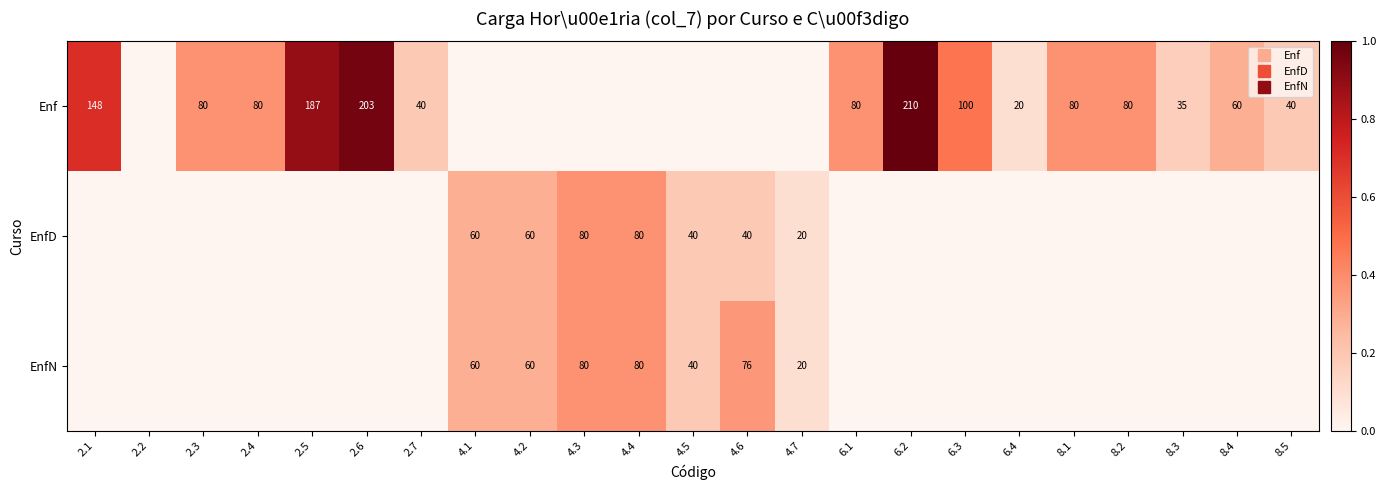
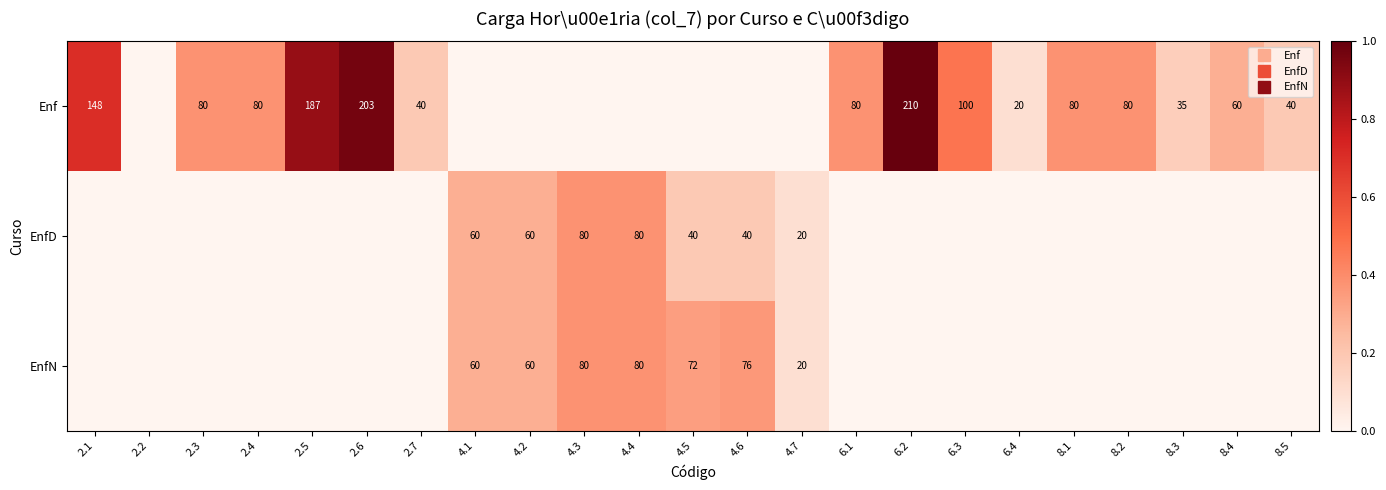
  {
    "Enf": {
      "2.1": 148,
      "2.3": 80,
      "2.4": 80,
      "2.5": 187,
      "2.6": 203,
      "2.7": 40,
      "6.1": 80,
      "6.2": 210,
      "6.3": 100,
      "6.4": 20,
      "8.1": 80,
      "8.2": 80,
      "8.3": 35,
      "8.4": 60,
      "8.5": 40
    },
    "EnfD": {
      "4.1": 60,
      "4.2": 60,
      "4.3": 80,
      "4.4": 80,
      "4.5": 40,
      "4.6": 40,
      "4.7": 20
    },
    "EnfN": {
      "4.1": 60,
      "4.2": 60,
      "4.3": 80,
      "4.4": 80,
-     "4.5": 40,
+     "4.5": 72,
      "4.6": 76,
      "4.7": 20
    }
  }
